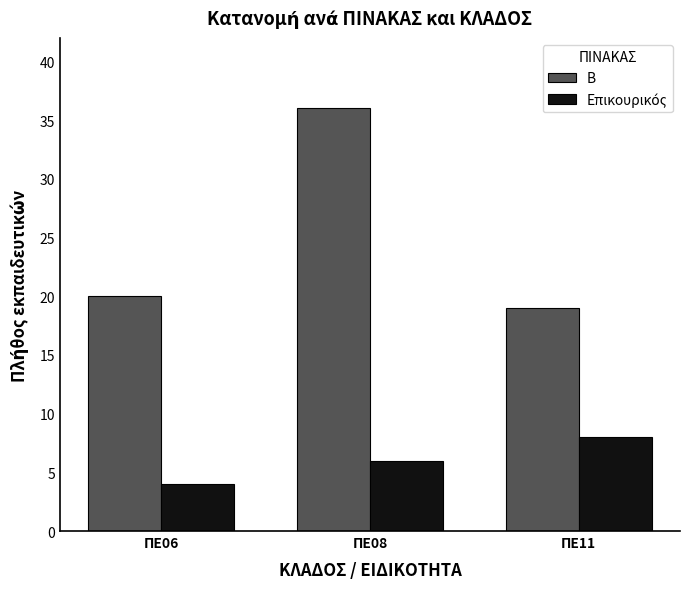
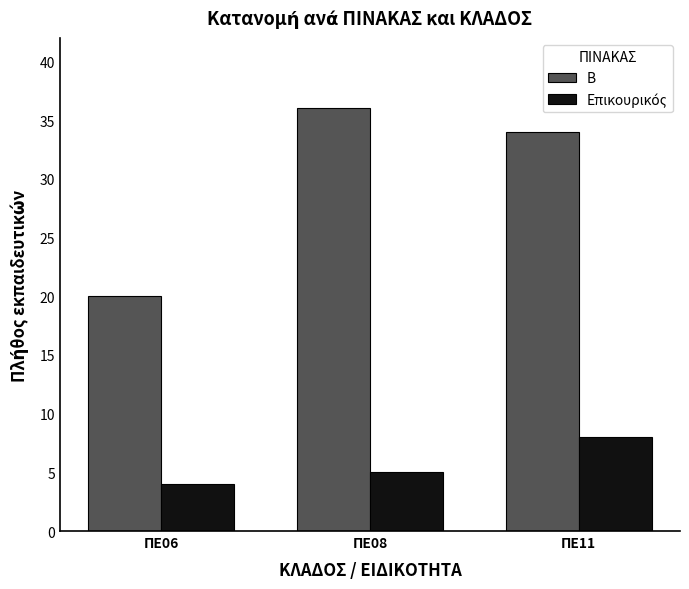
  {
    "Β": {
      "ΠΕ06": 20,
      "ΠΕ08": 36,
-     "ΠΕ11": 19
+     "ΠΕ11": 34
    },
    "Επικουρικός": {
      "ΠΕ06": 4,
-     "ΠΕ08": 6,
+     "ΠΕ08": 5,
      "ΠΕ11": 8
    }
  }
